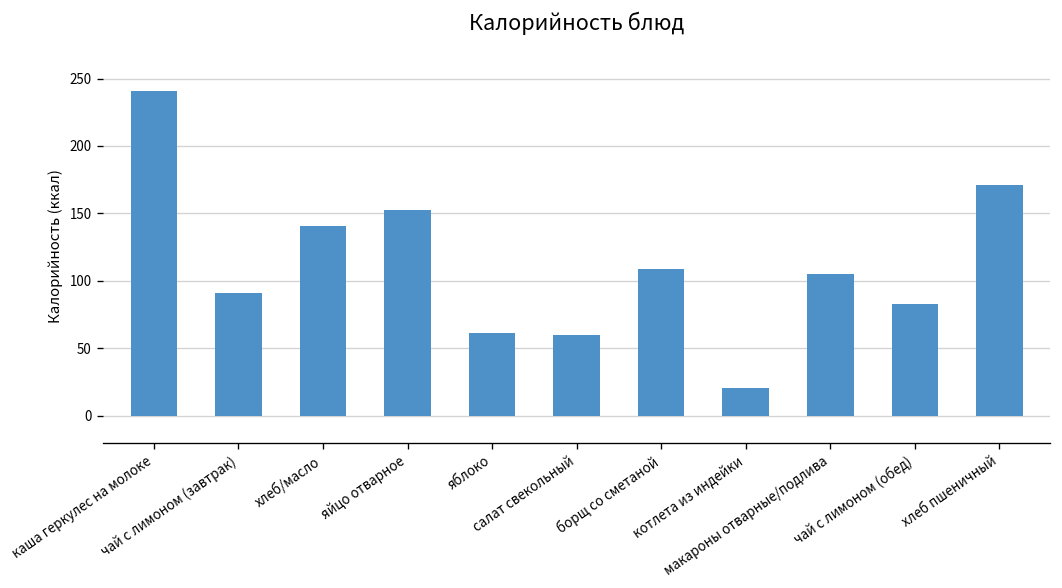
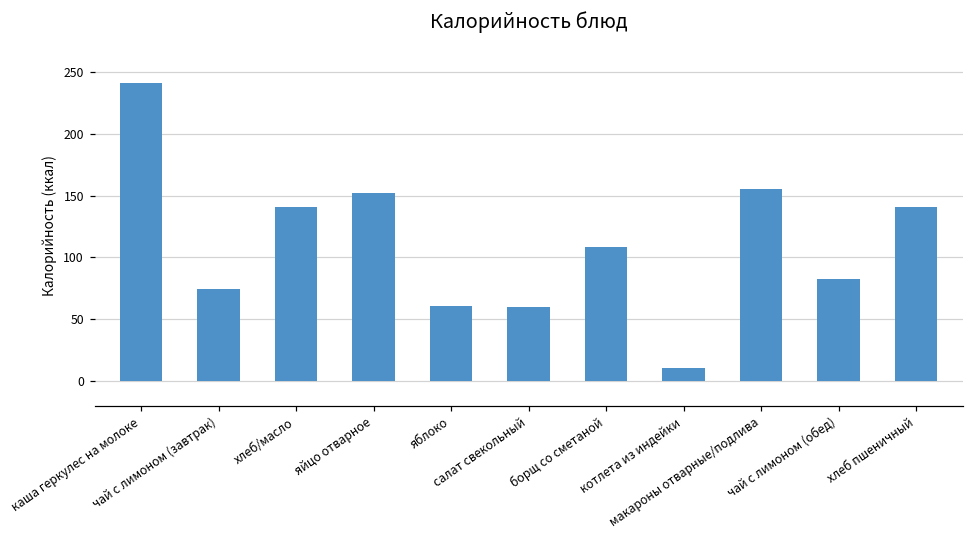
  {
    "каша геркулес на молоке": 241,
-   "чай с лимоном (завтрак)": 91,
+   "чай с лимоном (завтрак)": 74,
    "хлеб/масло": 141,
    "яйцо отварное": 153,
    "яблоко": 61,
    "салат свекольный": 60,
    "борщ со сметаной": 109,
-   "котлета из индейки": 21,
-   "макароны отварные/подлива": 105,
+   "котлета из индейки": 11,
+   "макароны отварные/подлива": 155,
    "чай с лимоном (обед)": 83,
-   "хлеб пшеничный": 171
+   "хлеб пшеничный": 141
  }
